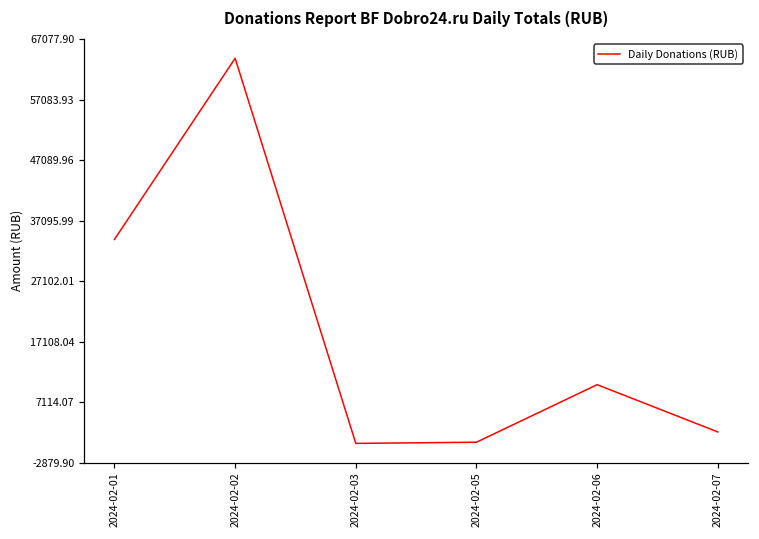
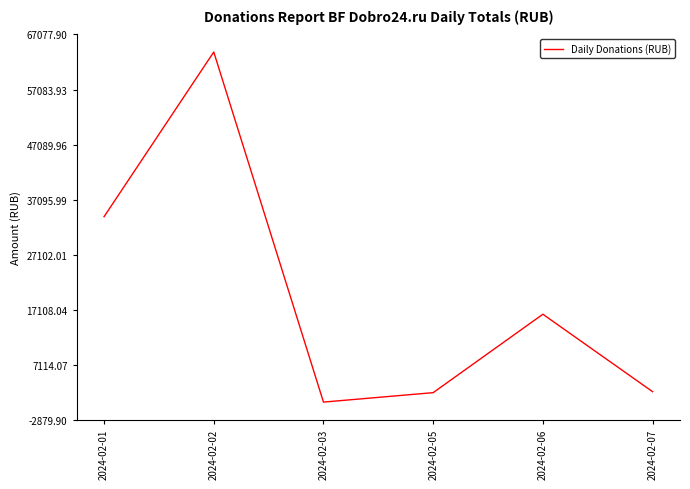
  {
    "2024-02-01": 34000,
    "2024-02-02": 64000,
    "2024-02-03": 0,
-   "2024-02-05": 0,
-   "2024-02-06": 10000,
+   "2024-02-05": 2000,
+   "2024-02-06": 16000,
    "2024-02-07": 2000
  }
